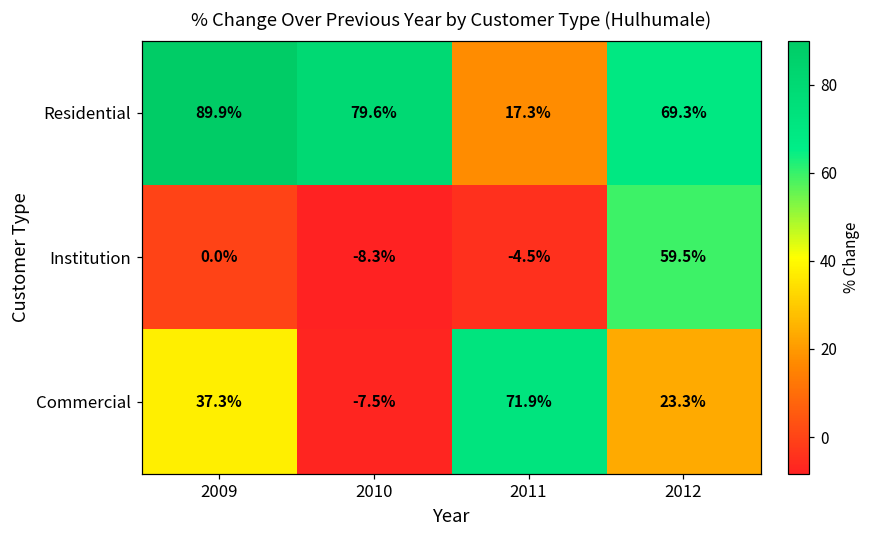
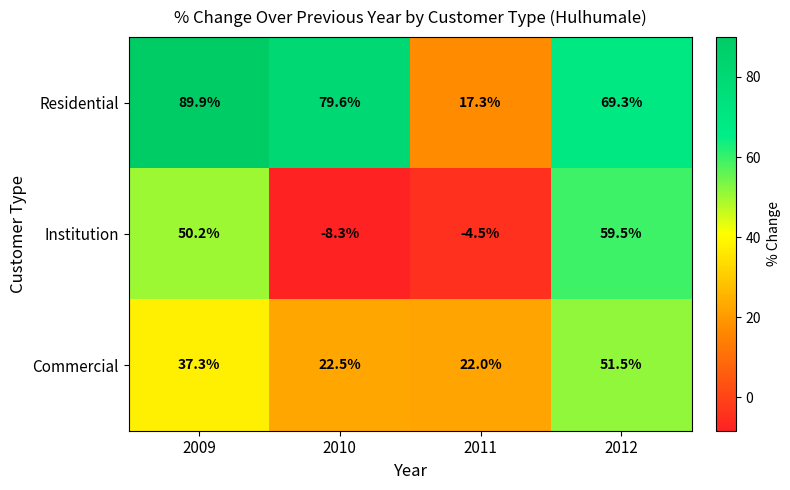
  {
    "Residential": {
      "2009": "89.9%",
      "2010": "79.6%",
      "2011": "17.3%",
      "2012": "69.3%"
    },
    "Institution": {
-     "2009": "0.0%",
+     "2009": "50.2%",
      "2010": "-8.3%",
      "2011": "-4.5%",
      "2012": "59.5%"
    },
    "Commercial": {
      "2009": "37.3%",
-     "2010": "-7.5%",
-     "2011": "71.9%",
-     "2012": "23.3%"
+     "2010": "22.5%",
+     "2011": "22.0%",
+     "2012": "51.5%"
    }
  }
